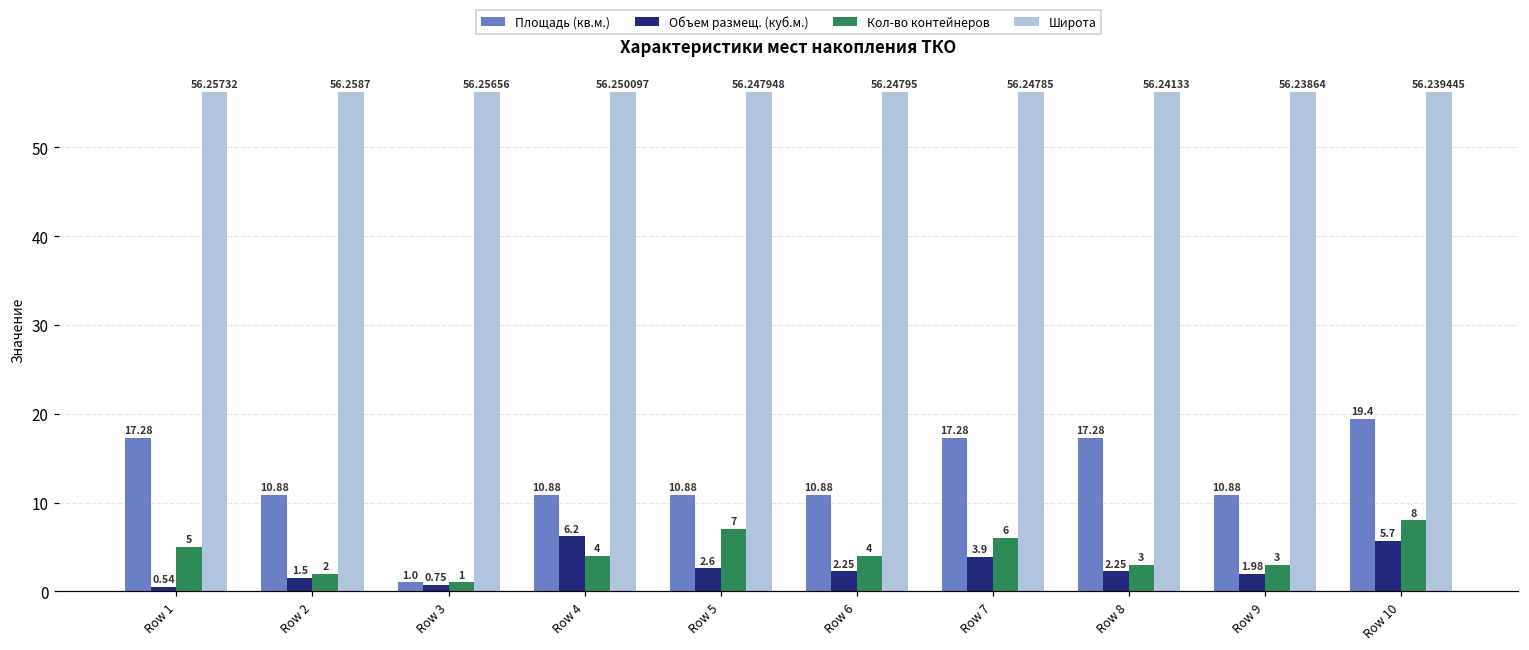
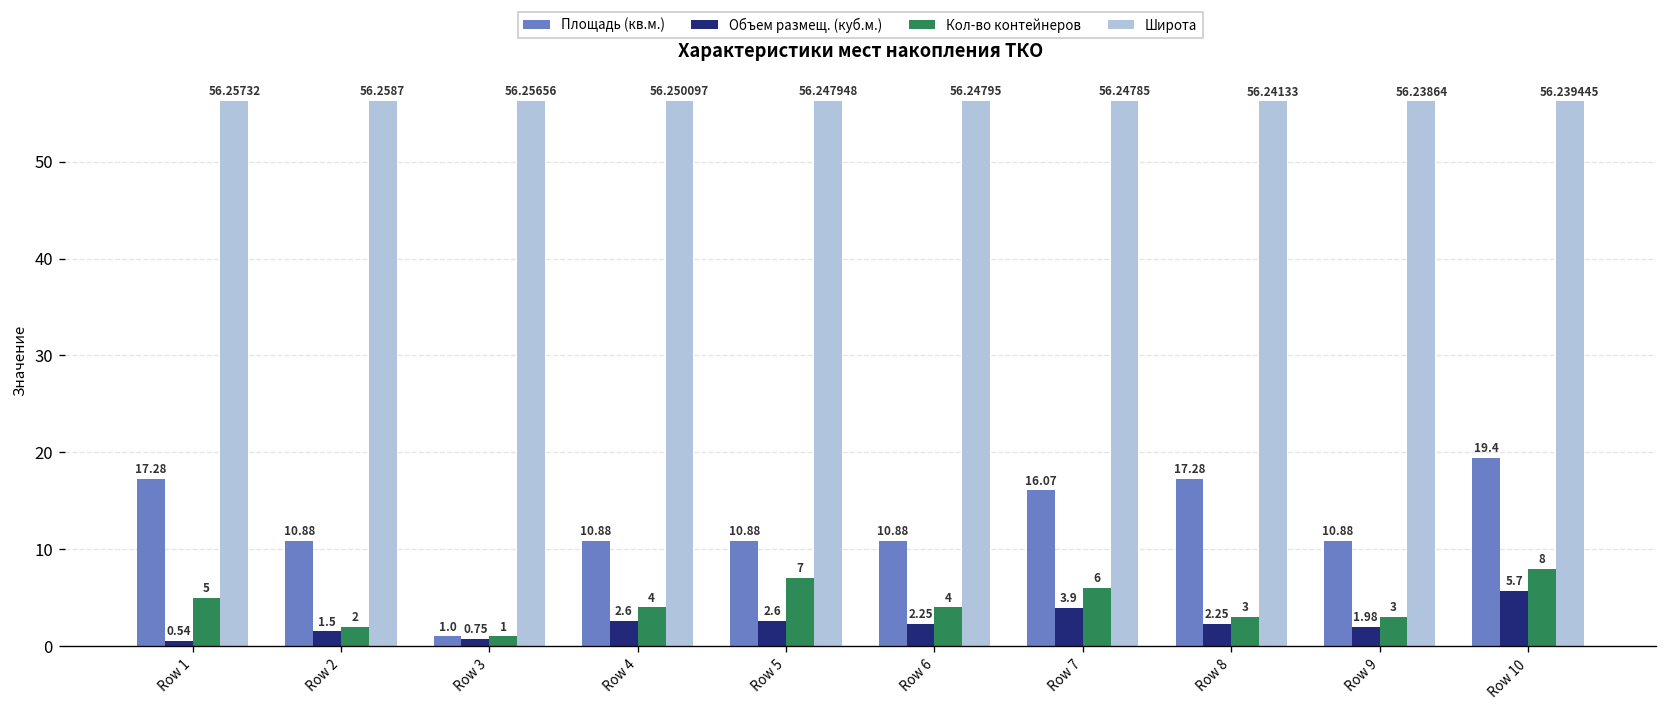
  {
    "Площадь (кв.м.)": {
      "Row 1": 17.28,
      "Row 2": 10.88,
      "Row 3": 1.0,
      "Row 4": 10.88,
      "Row 5": 10.88,
      "Row 6": 10.88,
-     "Row 7": 17.28,
+     "Row 7": 16.07,
      "Row 8": 17.28,
      "Row 9": 10.88,
      "Row 10": 19.4
    },
    "Объем размещ. (куб.м.)": {
      "Row 1": 0.54,
      "Row 2": 1.5,
      "Row 3": 0.75,
-     "Row 4": 6.2,
+     "Row 4": 2.6,
      "Row 5": 2.6,
      "Row 6": 2.25,
      "Row 7": 3.9,
      "Row 8": 2.25,
      "Row 9": 1.98,
      "Row 10": 5.7
    },
    "Кол-во контейнеров": {
      "Row 1": 5,
      "Row 2": 2,
      "Row 3": 1,
      "Row 4": 4,
      "Row 5": 7,
      "Row 6": 4,
      "Row 7": 6,
      "Row 8": 3,
      "Row 9": 3,
      "Row 10": 8
    },
    "Широта": {
      "Row 1": 56.25732,
      "Row 2": 56.2587,
      "Row 3": 56.25656,
      "Row 4": 56.250097,
      "Row 5": 56.247948,
      "Row 6": 56.24795,
      "Row 7": 56.24785,
      "Row 8": 56.24133,
      "Row 9": 56.23864,
      "Row 10": 56.239445
    }
  }
